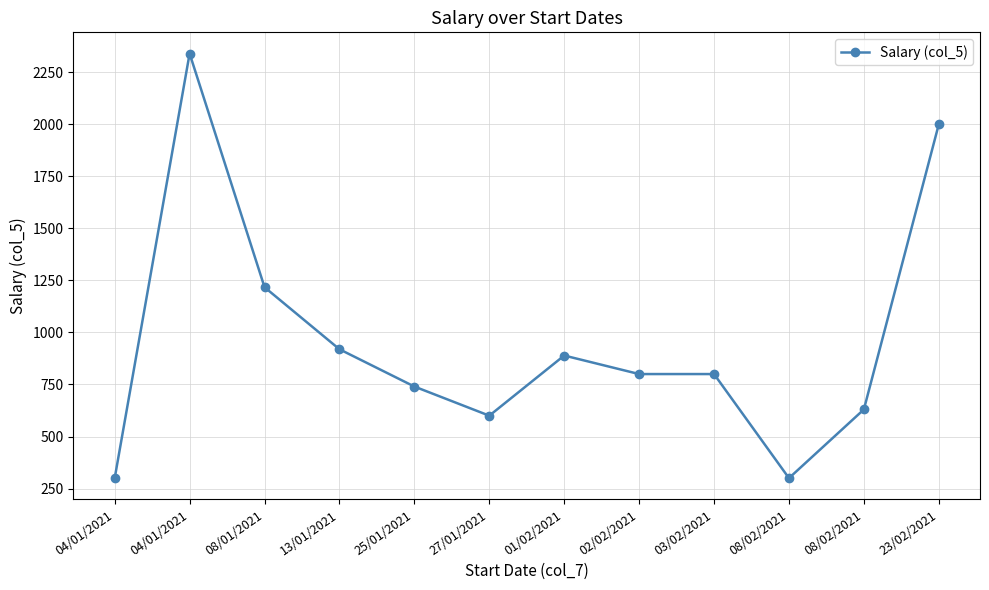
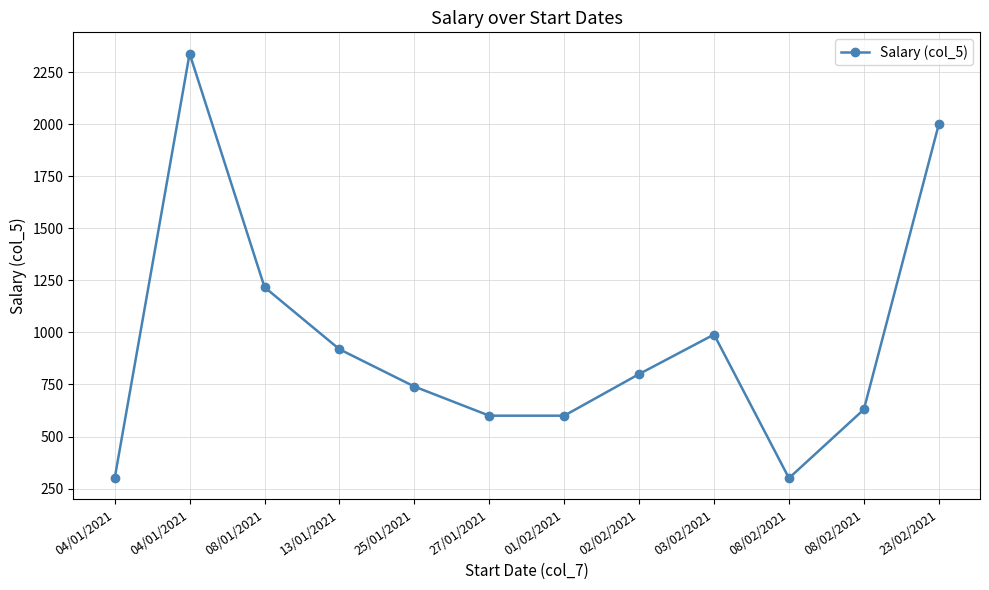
  {
    "08/01/2021": 1220,
    "13/01/2021": 920,
    "25/01/2021": 740,
    "27/01/2021": 600,
-   "01/02/2021": 890,
+   "01/02/2021": 600,
    "02/02/2021": 800,
-   "03/02/2021": 800,
+   "03/02/2021": 990,
    "23/02/2021": 2000
  }
